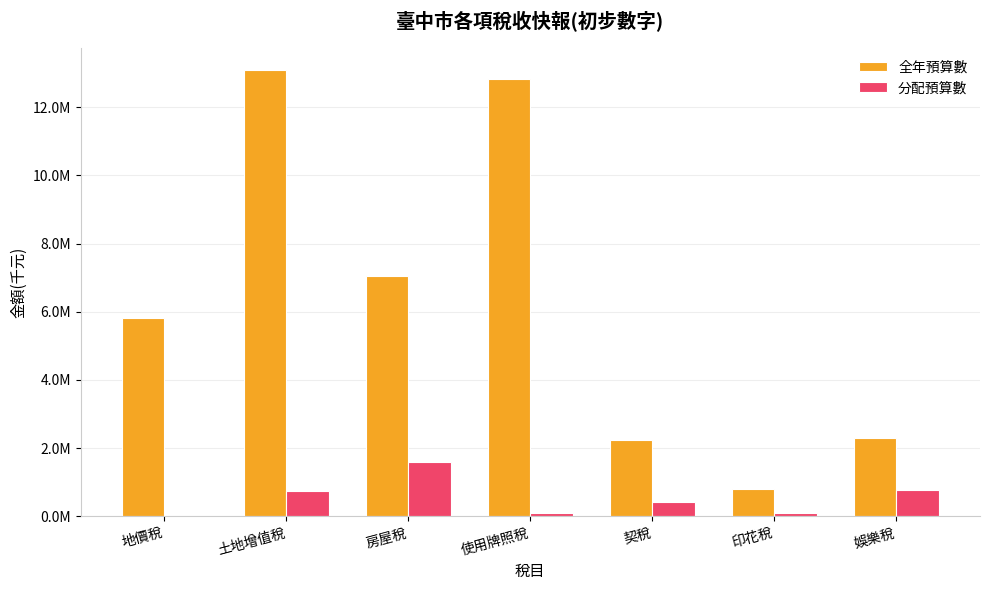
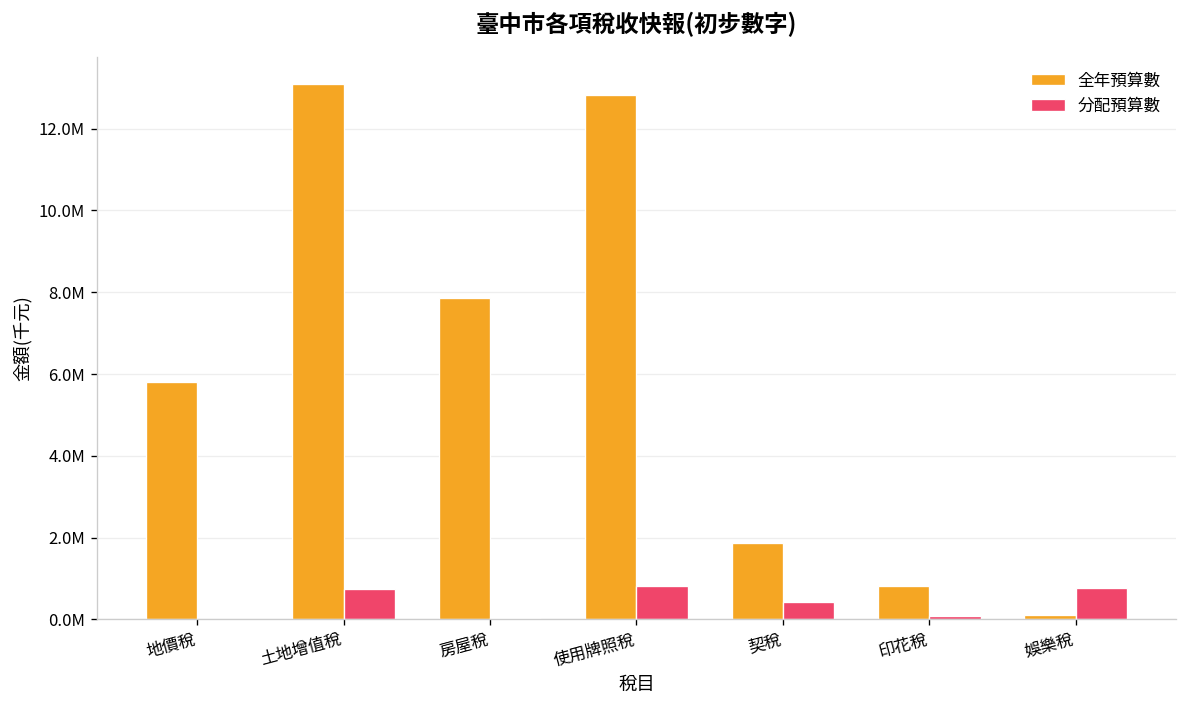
  {
    "全年預算數": {
      "地價稅": 5800000,
      "土地增值稅": 13100000,
-     "房屋稅": 7000000,
+     "房屋稅": 7900000,
      "使用牌照稅": 12800000,
-     "契稅": 2200000,
+     "契稅": 1900000,
      "印花稅": 800000,
-     "娛樂稅": 2300000
+     "娛樂稅": 100000
    },
    "分配預算數": {
      "土地增值稅": 800000,
-     "房屋稅": 1600000,
-     "使用牌照稅": 100000,
+     "房屋稅": 0,
+     "使用牌照稅": 800000,
      "契稅": 400000,
      "印花稅": 100000,
      "娛樂稅": 800000
    }
  }
